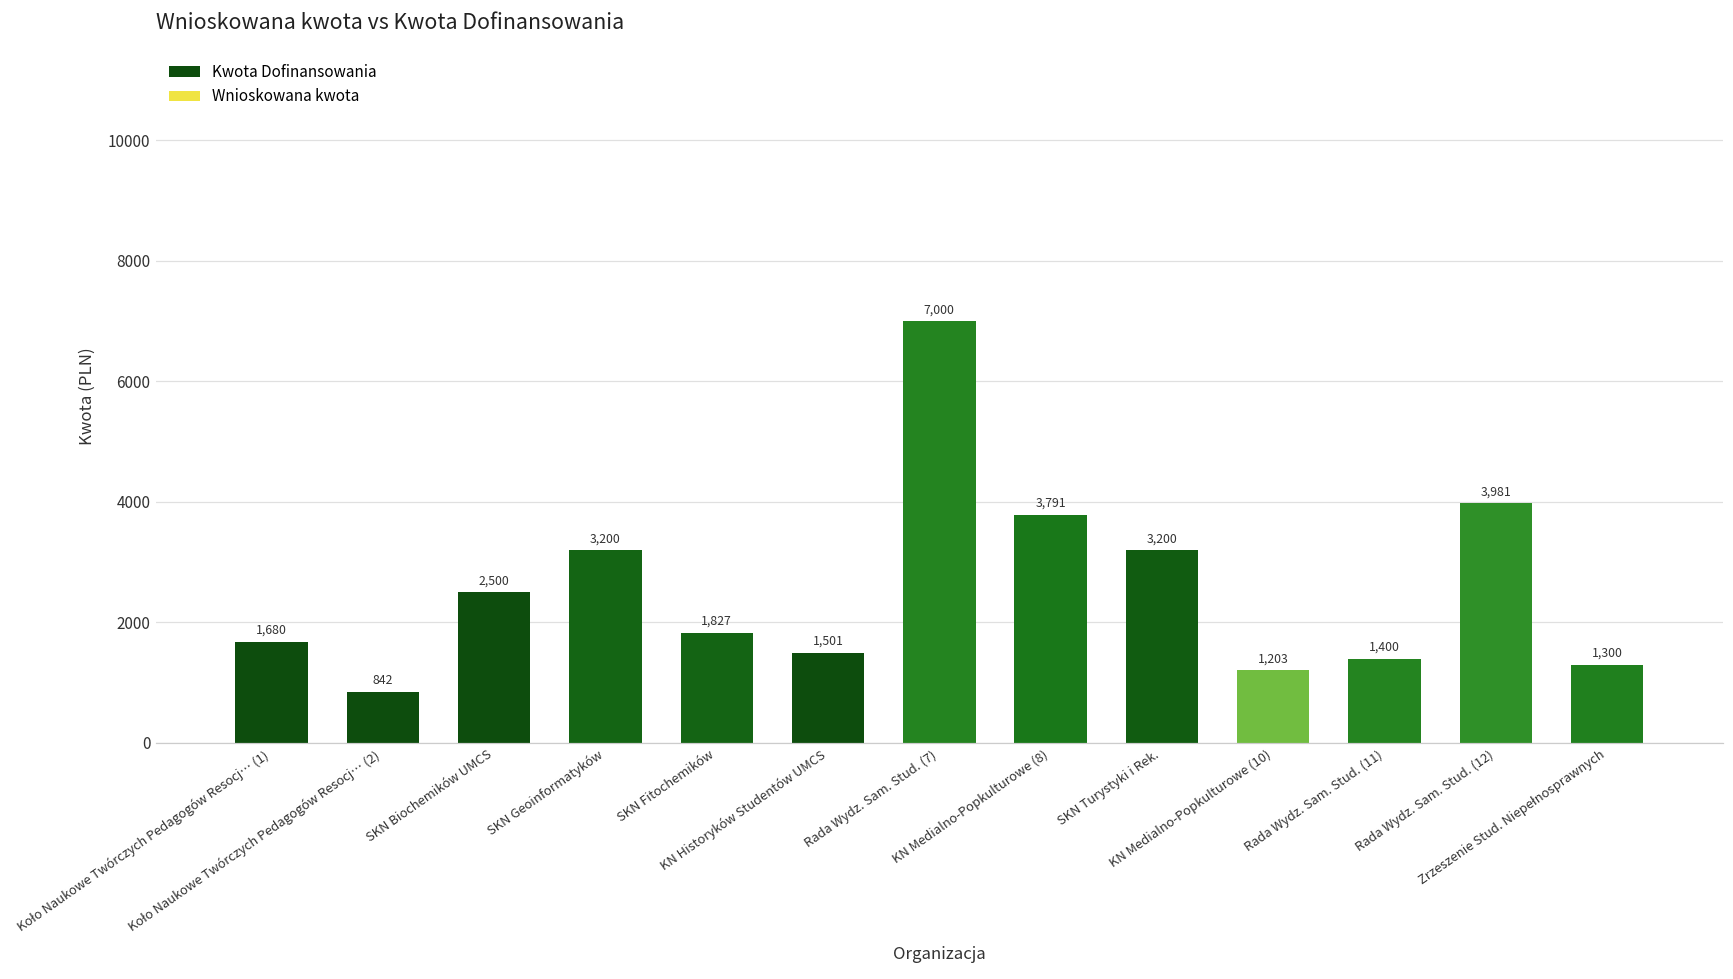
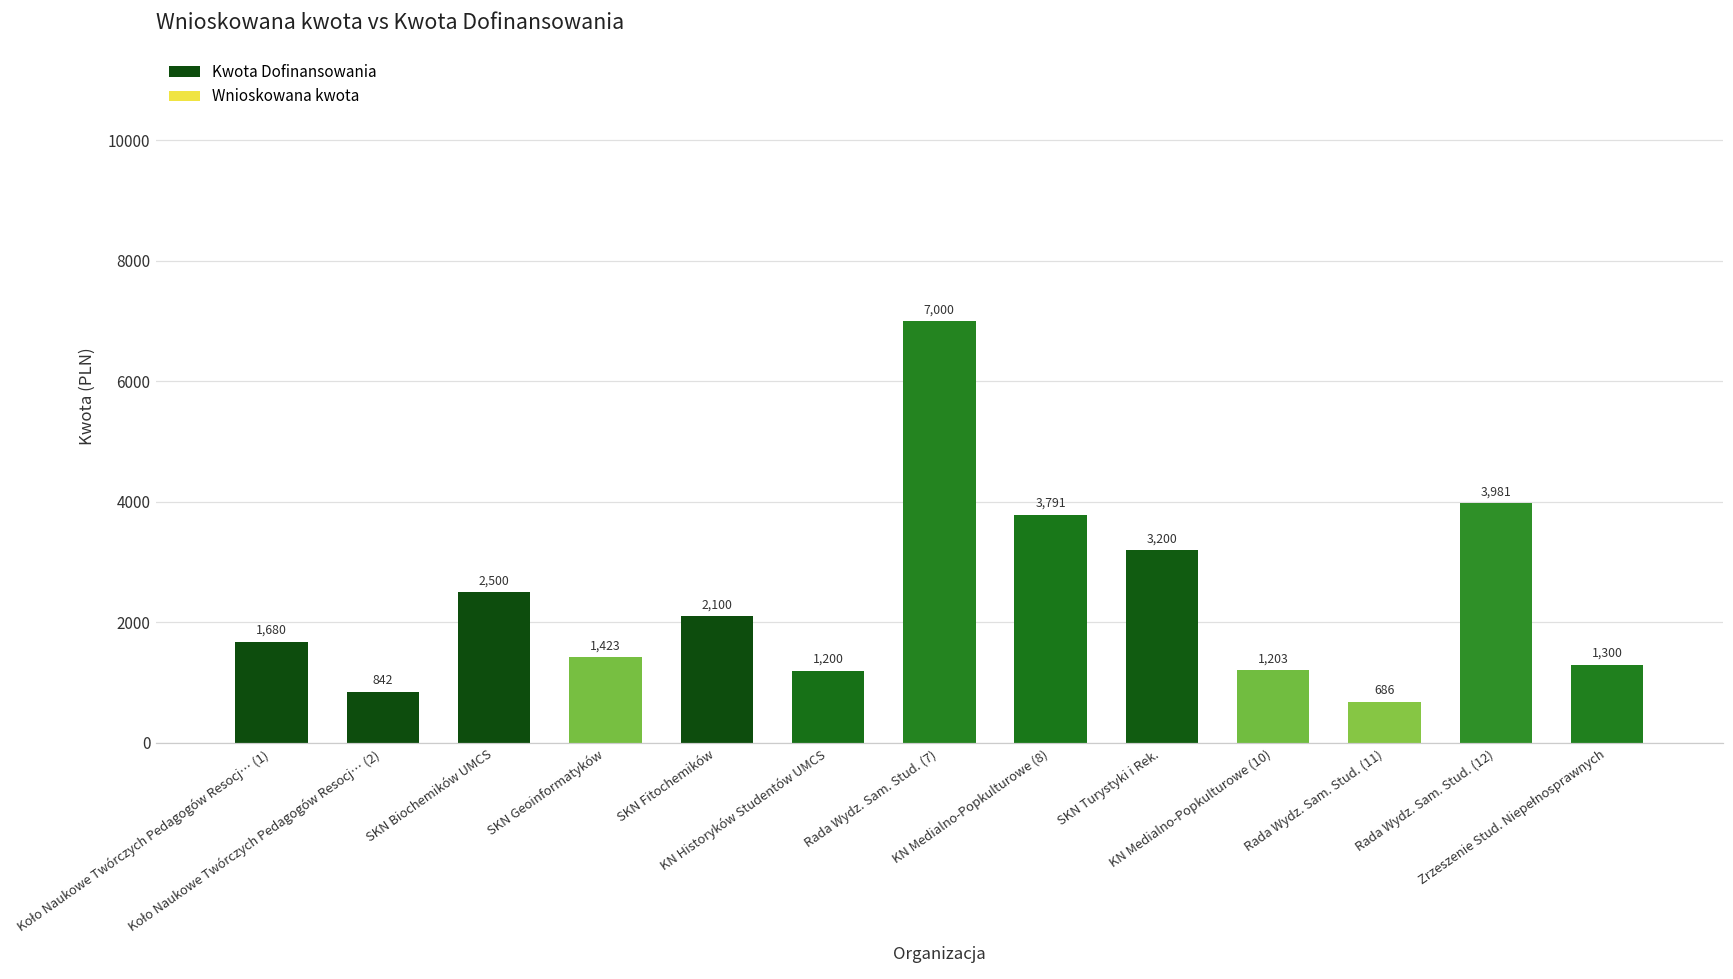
  {
    "Kwota Dofinansowania": {
      "Koło Naukowe Twórczych Pedagogów Resocj… (1)": "1,680",
      "Koło Naukowe Twórczych Pedagogów Resocj… (2)": "842",
      "SKN Biochemików UMCS": "2,500",
-     "SKN Geoinformatyków": "3,200",
-     "SKN Fitochemików": "1,827",
-     "KN Historyków Studentów UMCS": "1,501",
+     "SKN Geoinformatyków": "1,423",
+     "SKN Fitochemików": "2,100",
+     "KN Historyków Studentów UMCS": "1,200",
      "Rada Wydz. Sam. Stud. (7)": "7,000",
      "KN Medialno-Popkulturowe (8)": "3,791",
      "SKN Turystyki i Rek.": "3,200",
      "KN Medialno-Popkulturowe (10)": "1,203",
-     "Rada Wydz. Sam. Stud. (11)": "1,400",
+     "Rada Wydz. Sam. Stud. (11)": "686",
      "Rada Wydz. Sam. Stud. (12)": "3,981",
      "Zrzeszenie Stud. Niepełnosprawnych": "1,300"
    },
    "Wnioskowana kwota": {
      "Koło Naukowe Twórczych Pedagogów Resocj… (1)": "0",
      "Koło Naukowe Twórczych Pedagogów Resocj… (2)": "0",
      "SKN Biochemików UMCS": "0",
      "SKN Geoinformatyków": "0",
      "SKN Fitochemików": "0",
      "KN Historyków Studentów UMCS": "0",
      "Rada Wydz. Sam. Stud. (7)": "0",
      "KN Medialno-Popkulturowe (8)": "0",
      "SKN Turystyki i Rek.": "0",
      "KN Medialno-Popkulturowe (10)": "0",
      "Rada Wydz. Sam. Stud. (11)": "0",
      "Rada Wydz. Sam. Stud. (12)": "0",
      "Zrzeszenie Stud. Niepełnosprawnych": "0"
    }
  }
